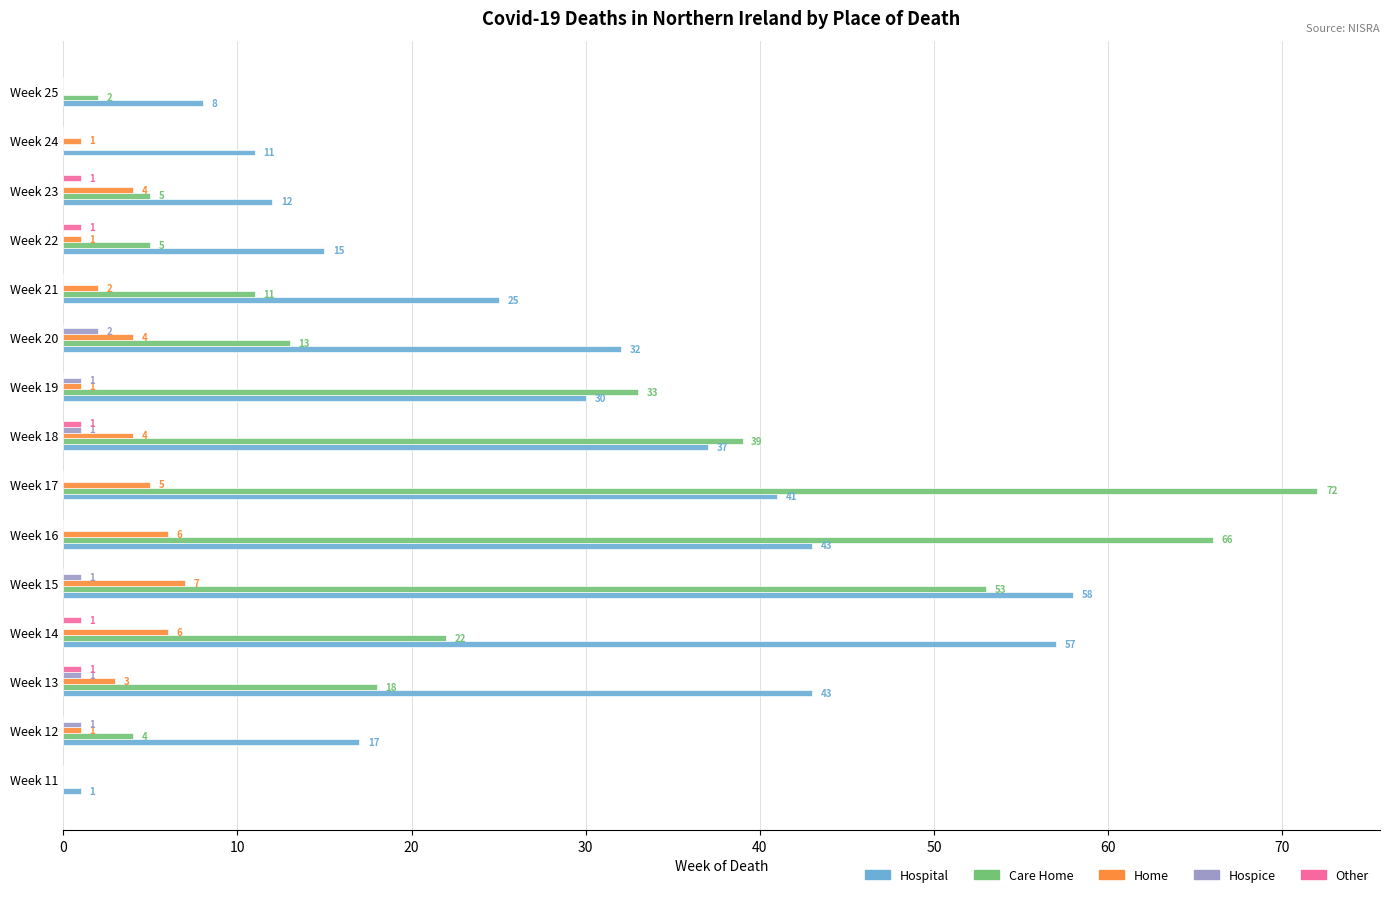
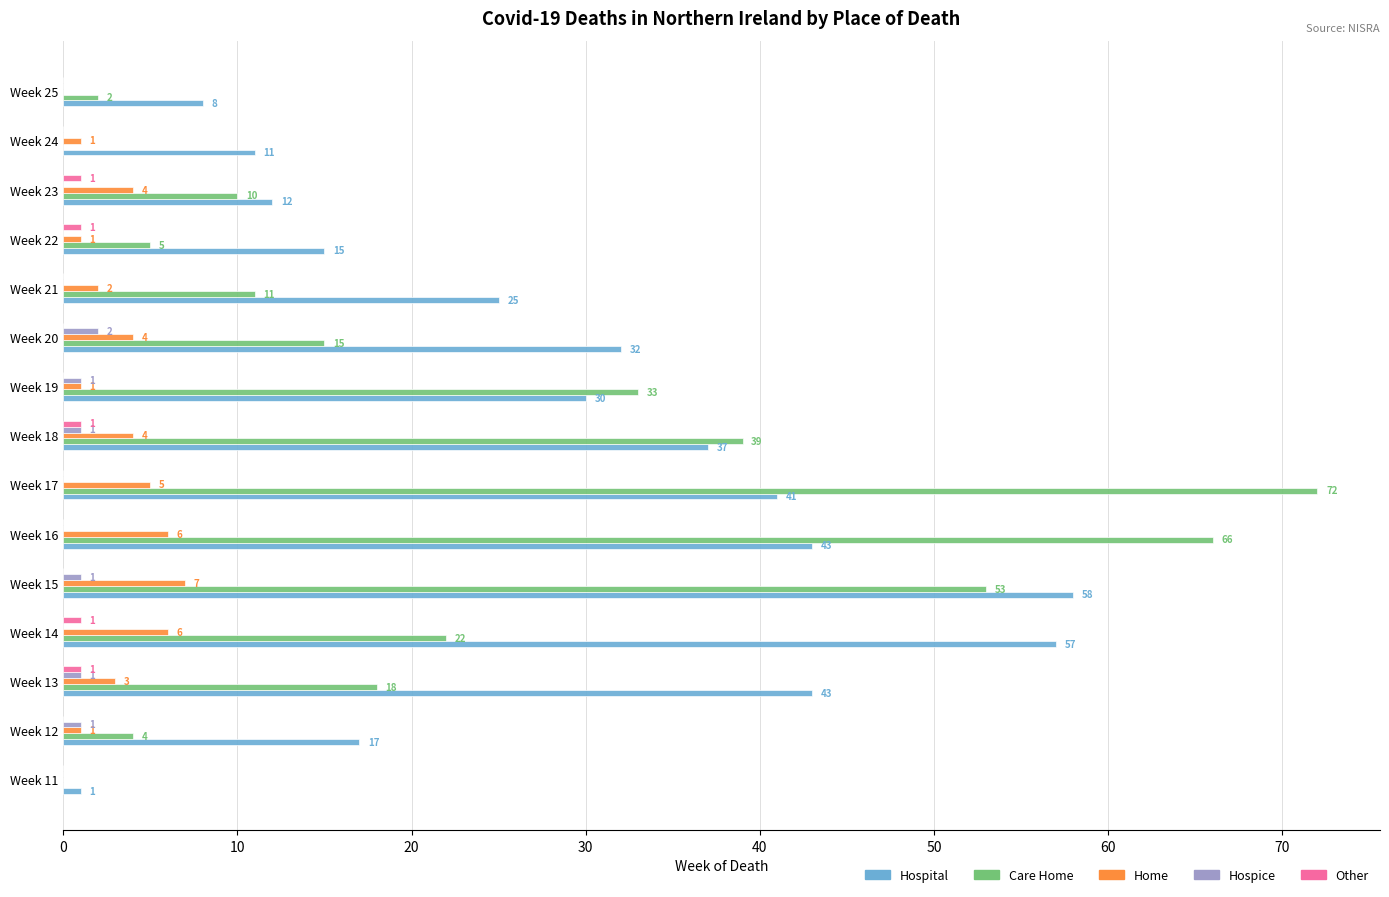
  {
    "Care Home": {
      "Week 25": 2,
-     "Week 23": 5,
+     "Week 23": 10,
      "Week 22": 5,
      "Week 21": 11,
-     "Week 20": 13,
+     "Week 20": 15,
      "Week 19": 33,
      "Week 18": 39,
      "Week 17": 72,
      "Week 16": 66,
      "Week 15": 53,
      "Week 14": 22,
      "Week 13": 18,
      "Week 12": 4
    },
    "Home": {
      "Week 24": 1,
      "Week 23": 4,
      "Week 22": 1,
      "Week 21": 2,
      "Week 20": 4,
      "Week 18": 4,
      "Week 17": 5,
      "Week 16": 6,
      "Week 15": 7,
      "Week 14": 6,
      "Week 13": 3
    },
    "Other": {
      "Week 23": 1,
      "Week 22": 1,
      "Week 14": 1
    }
  }
